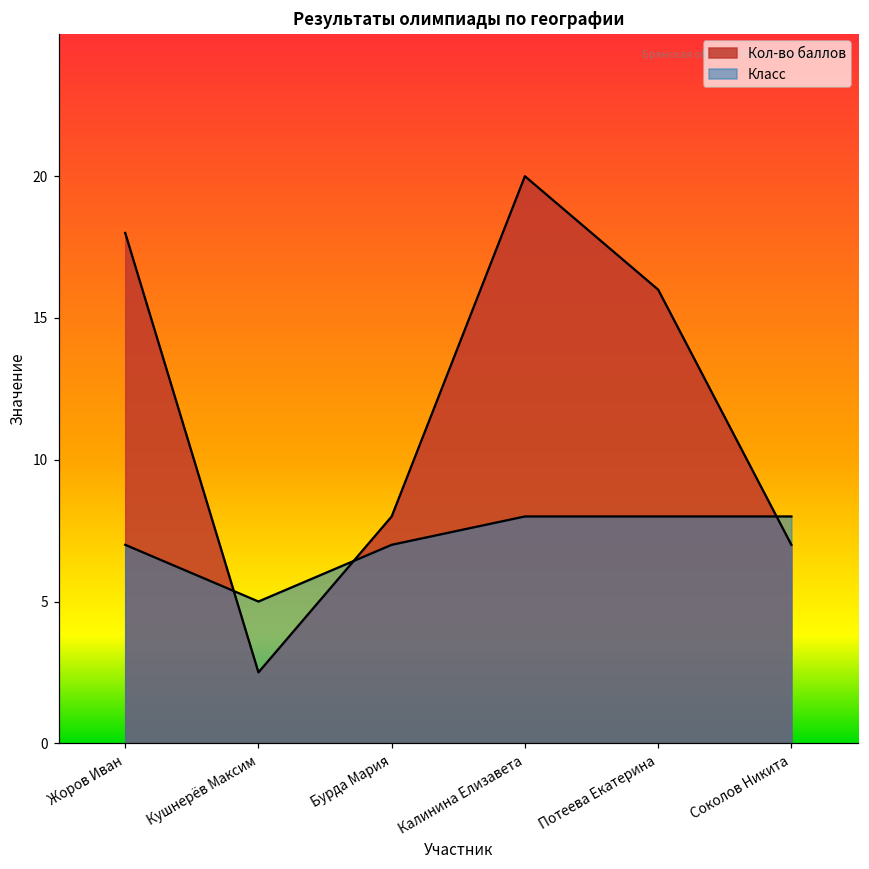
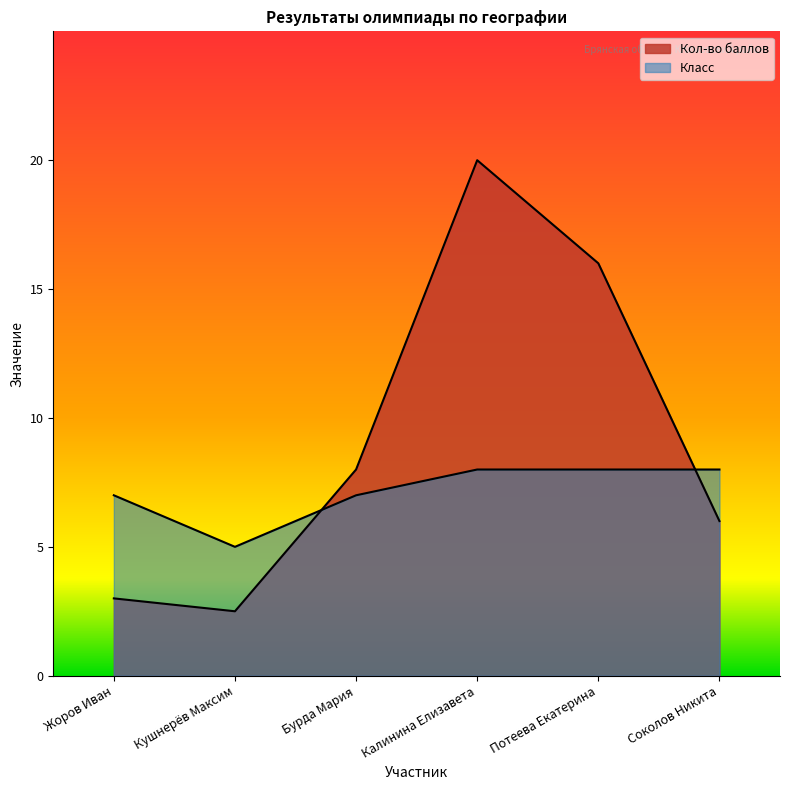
  {
    "Кол-во баллов": {
-     "Жоров Иван": 18,
+     "Жоров Иван": 3,
      "Кушнерёв Максим": 2.5,
      "Бурда Мария": 8,
      "Калинина Елизавета": 20,
      "Потеева Екатерина": 16,
-     "Соколов Никита": 7
+     "Соколов Никита": 6
    },
    "Класс": {
      "Жоров Иван": 7,
      "Кушнерёв Максим": 5,
      "Бурда Мария": 7,
      "Калинина Елизавета": 8,
      "Потеева Екатерина": 8,
      "Соколов Никита": 8
    }
  }
